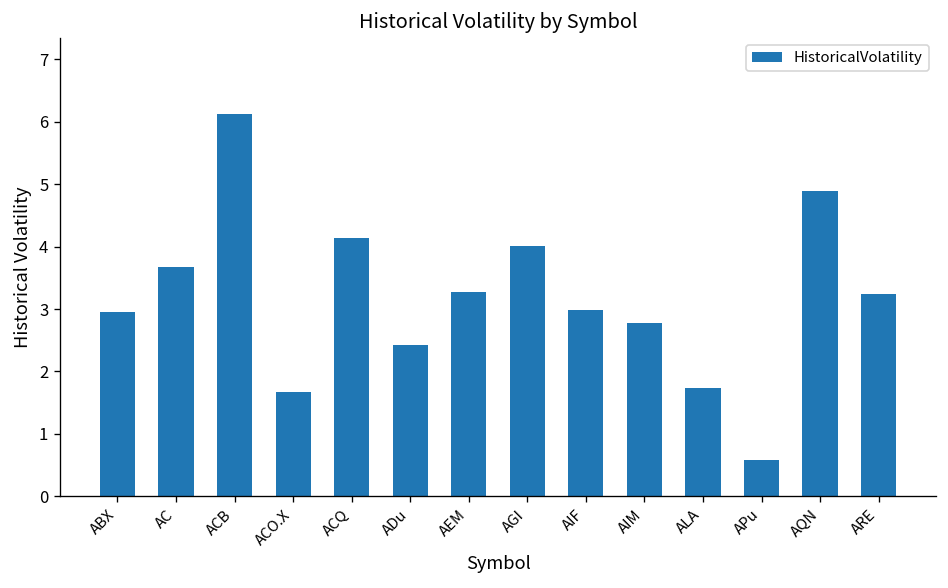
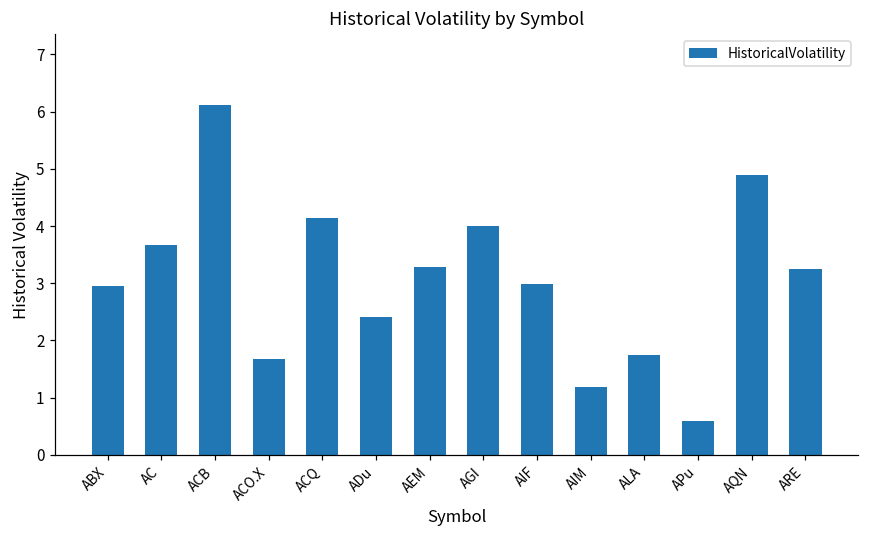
  {
    "ABX": 3.0,
    "AC": 3.7,
    "ACB": 6.1,
    "ACO.X": 1.7,
    "ACQ": 4.1,
    "ADu": 2.4,
    "AEM": 3.3,
    "AGI": 4.0,
    "AIF": 3.0,
-   "AIM": 2.8,
+   "AIM": 1.2,
    "ALA": 1.7,
    "APu": 0.6,
    "AQN": 4.9,
    "ARE": 3.2
  }
